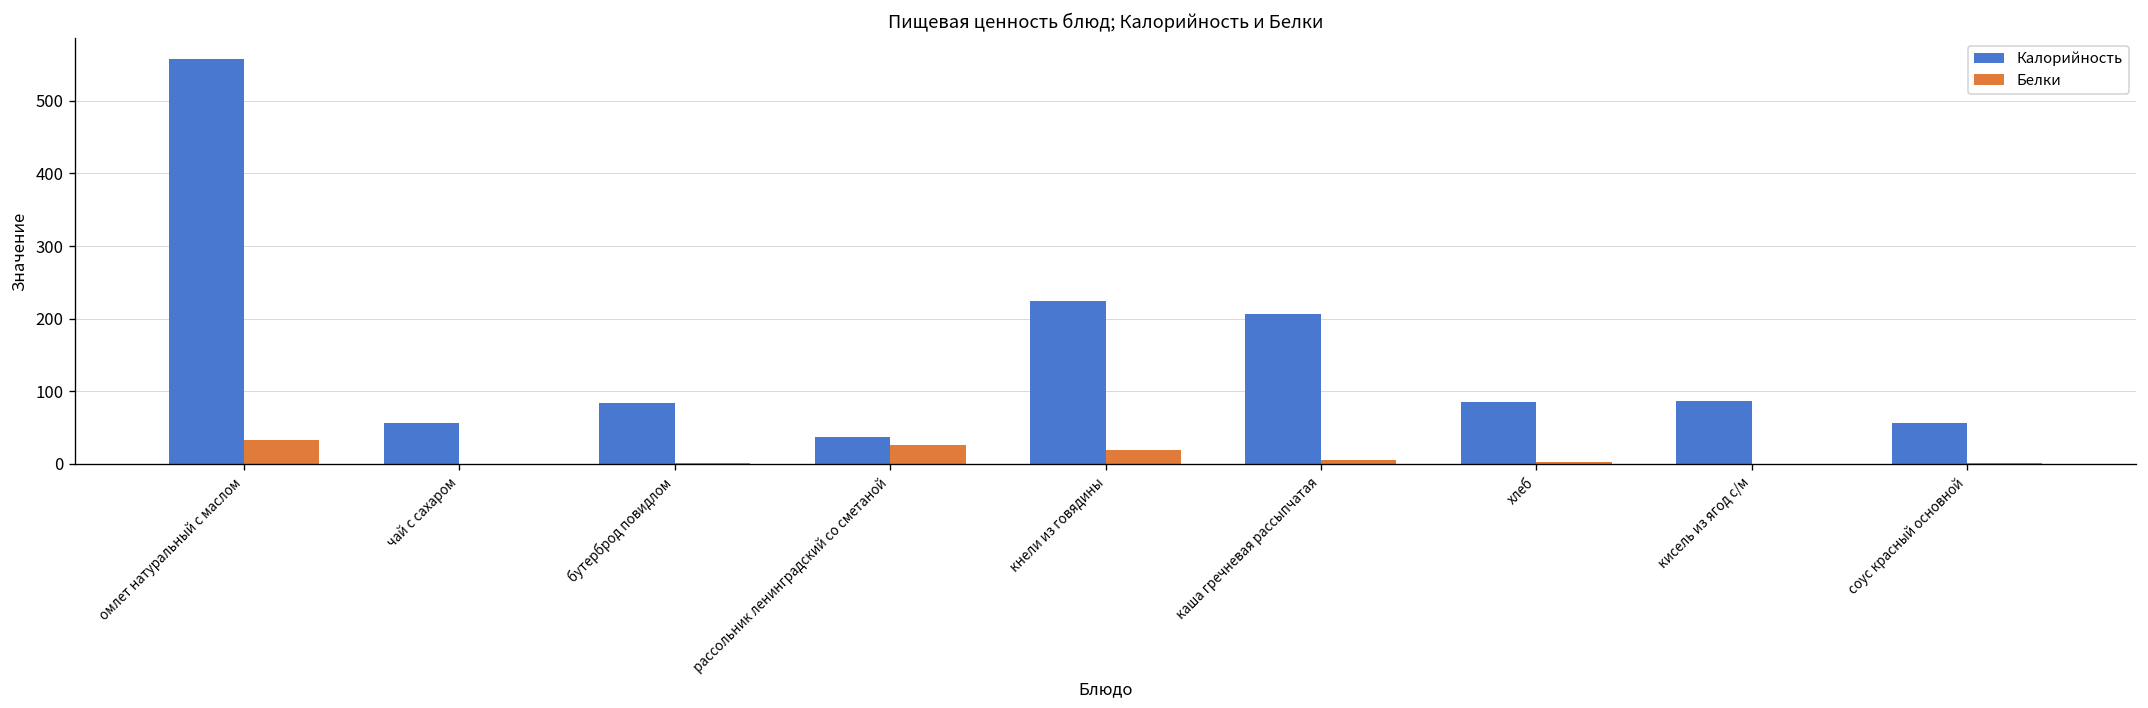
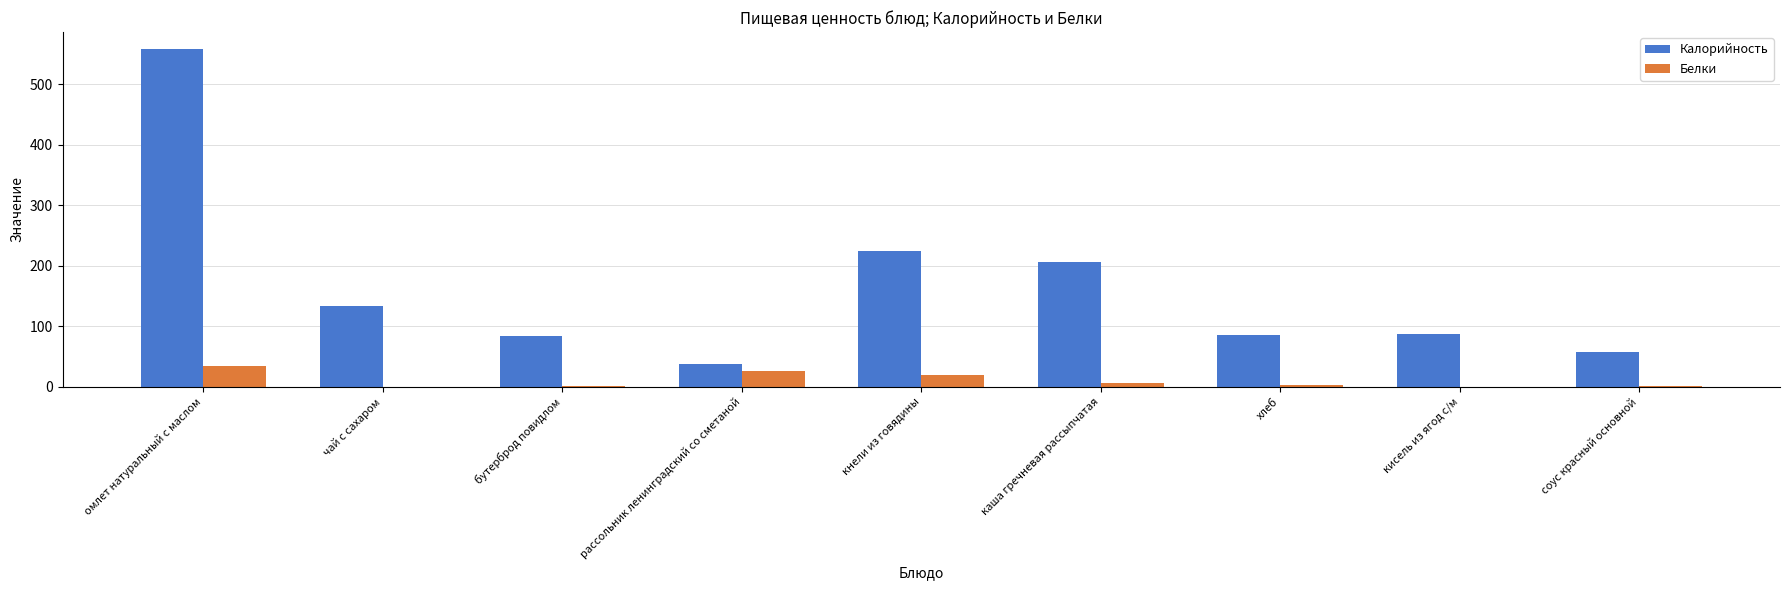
  {
    "Калорийность": {
      "омлет натуральный с маслом": 560,
-     "чай с сахаром": 60,
+     "чай с сахаром": 130,
      "бутерброд повидлом": 80,
      "рассольник ленинградский со сметаной": 40,
      "кнели из говядины": 220,
      "каша гречневая рассыпчатая": 210,
      "хлеб": 90,
      "кисель из ягод с/м": 90,
      "соус красный основной": 60
    },
    "Белки": {
      "омлет натуральный с маслом": 30,
      "рассольник ленинградский со сметаной": 30,
      "кнели из говядины": 20,
      "каша гречневая рассыпчатая": 10
    }
  }
